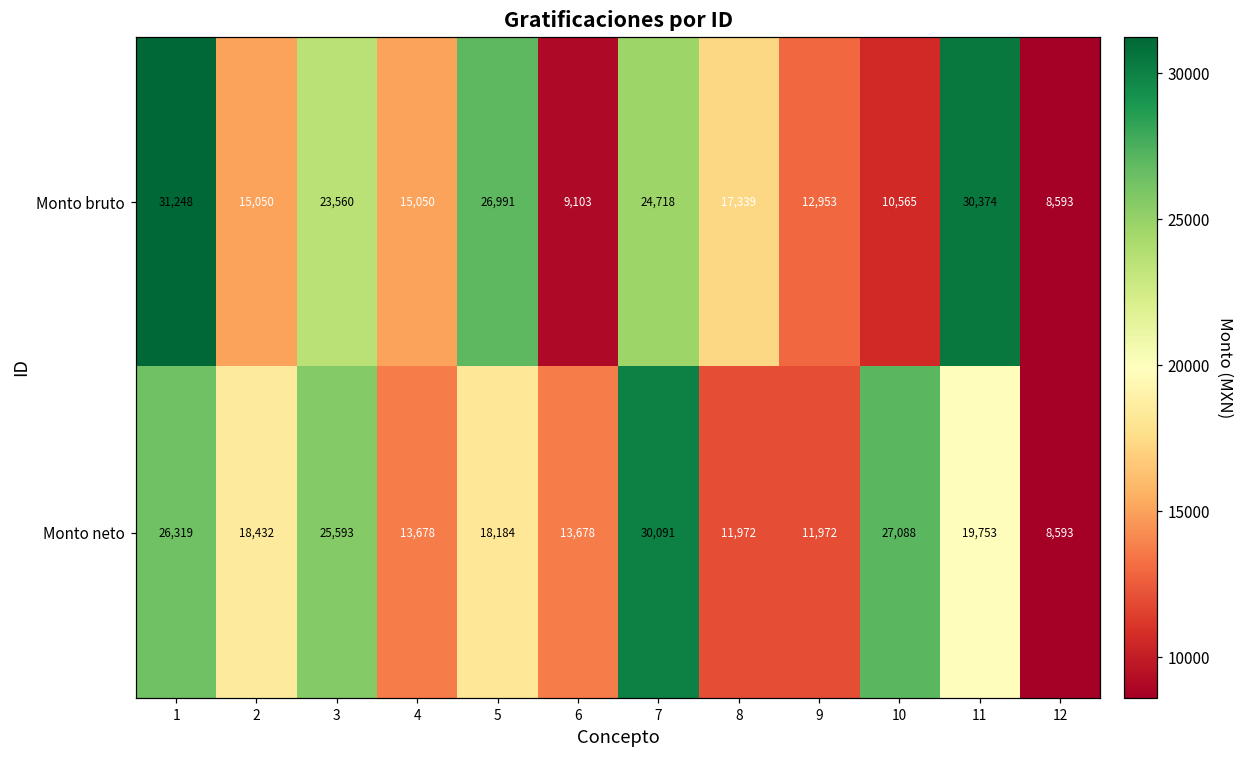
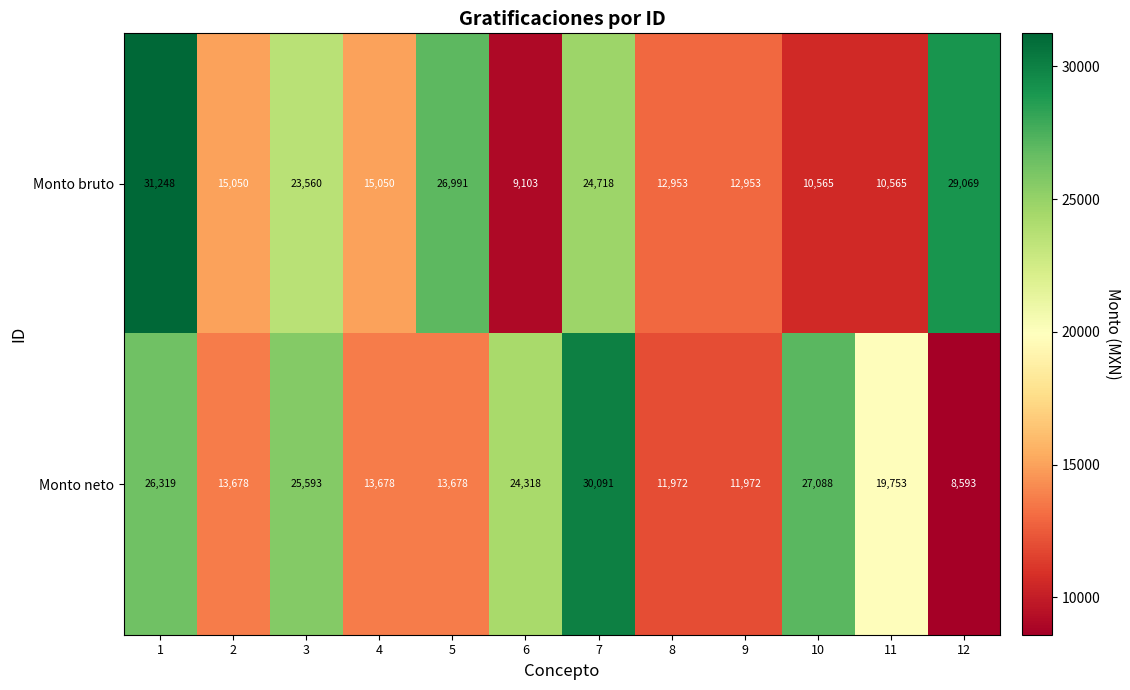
  {
    "Monto bruto": {
      "1": "31,248",
      "2": "15,050",
      "3": "23,560",
      "4": "15,050",
      "5": "26,991",
      "6": "9,103",
      "7": "24,718",
-     "8": "17,339",
+     "8": "12,953",
      "9": "12,953",
      "10": "10,565",
-     "11": "30,374",
-     "12": "8,593"
+     "11": "10,565",
+     "12": "29,069"
    },
    "Monto neto": {
      "1": "26,319",
-     "2": "18,432",
+     "2": "13,678",
      "3": "25,593",
      "4": "13,678",
-     "5": "18,184",
-     "6": "13,678",
+     "5": "13,678",
+     "6": "24,318",
      "7": "30,091",
      "8": "11,972",
      "9": "11,972",
      "10": "27,088",
      "11": "19,753",
      "12": "8,593"
    }
  }
